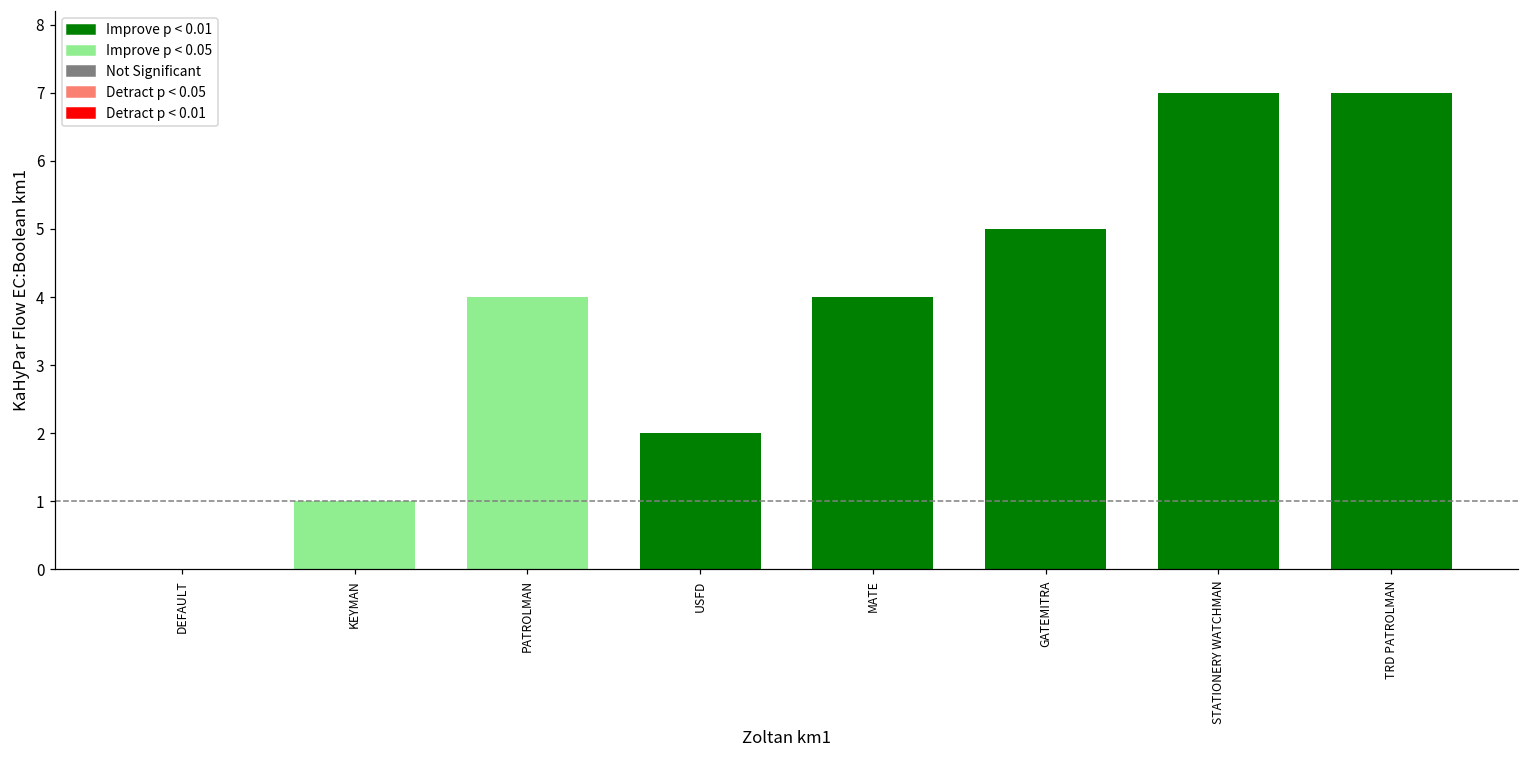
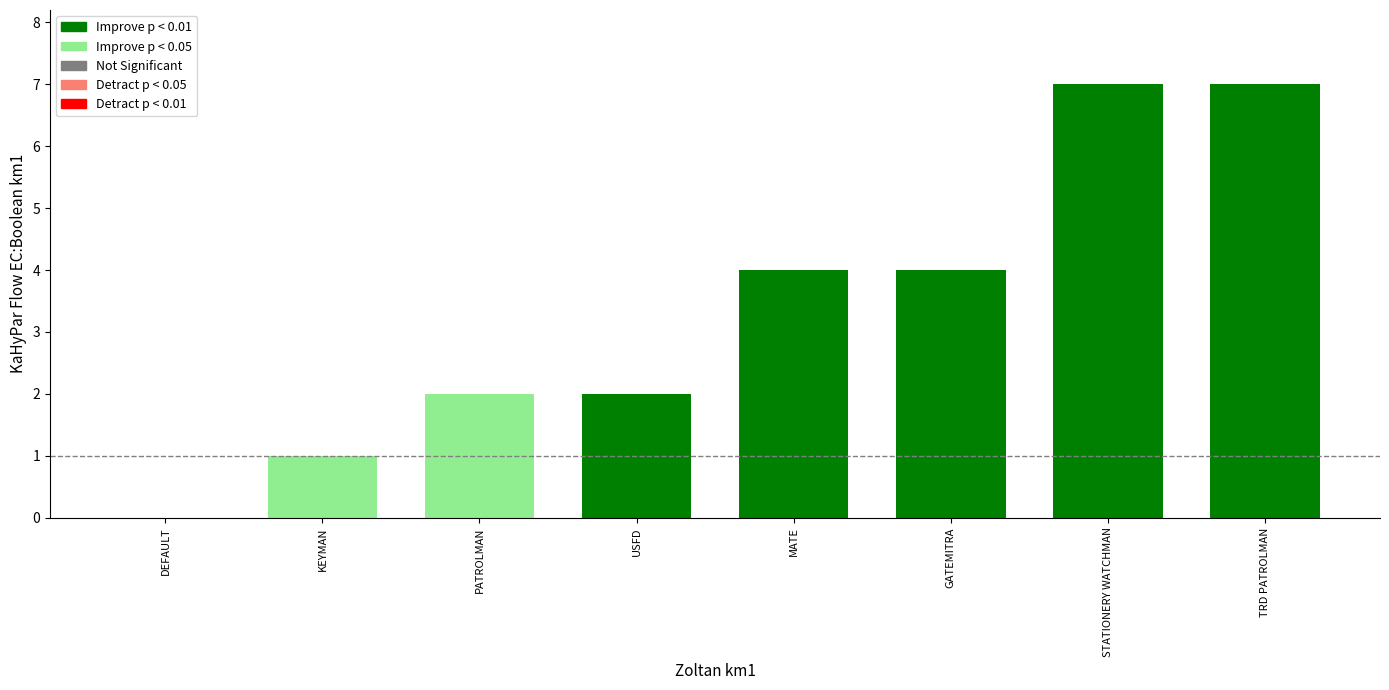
  {
    "DEFAULT": 0,
    "KEYMAN": 1,
-   "PATROLMAN": 4,
+   "PATROLMAN": 2,
    "USFD": 2,
    "MATE": 4,
-   "GATEMITRA": 5,
+   "GATEMITRA": 4,
    "STATIONERY WATCHMAN": 7,
    "TRD PATROLMAN": 7
  }
